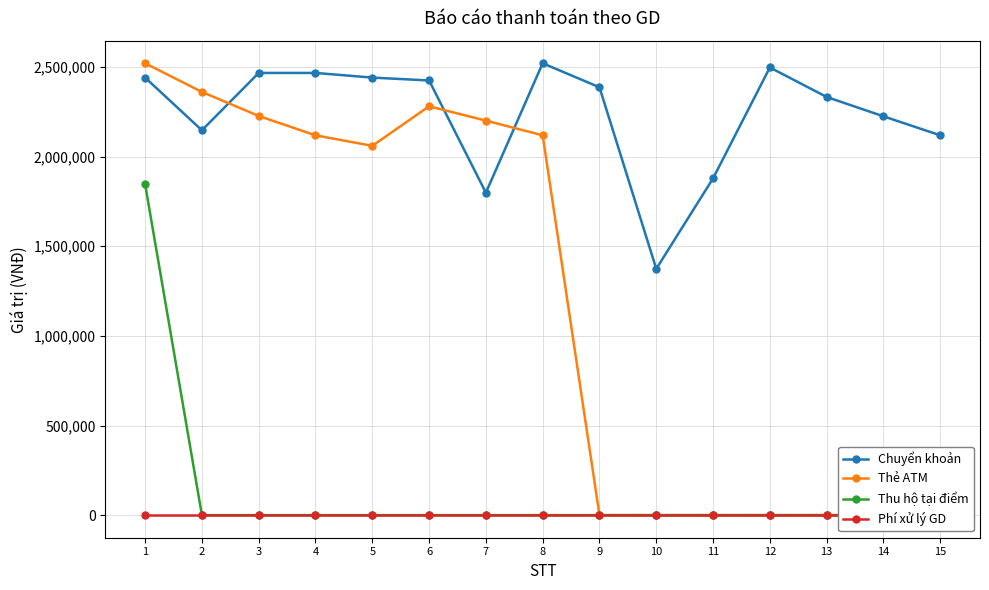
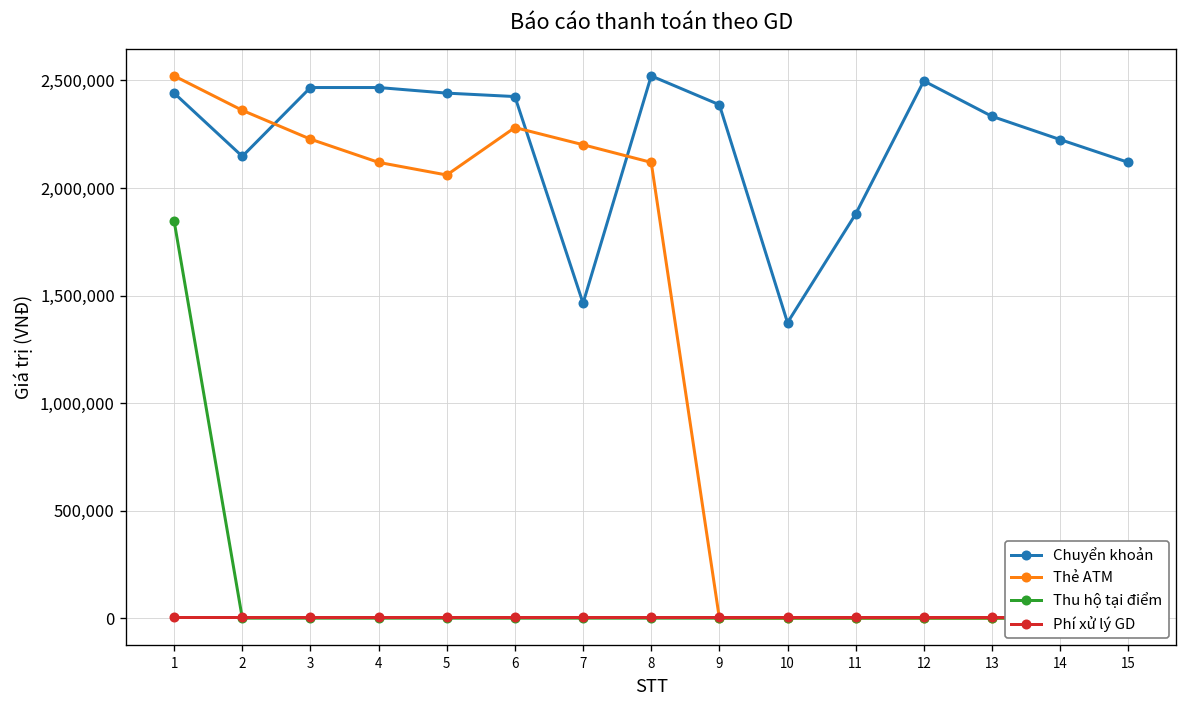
  {
    "Chuyển khoản": {
      "1": "2,440,000",
      "2": "2,150,000",
      "3": "2,470,000",
      "4": "2,470,000",
      "5": "2,440,000",
      "6": "2,430,000",
-     "7": "1,800,000",
+     "7": "1,460,000",
      "8": "2,520,000",
      "9": "2,390,000",
      "10": "1,370,000",
      "11": "1,880,000",
      "12": "2,500,000",
      "13": "2,330,000",
      "14": "2,230,000",
      "15": "2,120,000"
    },
    "Thẻ ATM": {
      "1": "2,520,000",
      "2": "2,360,000",
      "3": "2,230,000",
      "4": "2,120,000",
      "5": "2,060,000",
      "6": "2,280,000",
      "7": "2,200,000",
      "8": "2,120,000"
    },
    "Thu hộ tại điểm": {
      "1": "1,850,000"
    },
    "Phí xử lý GD": {
      "1": "0"
    }
  }
